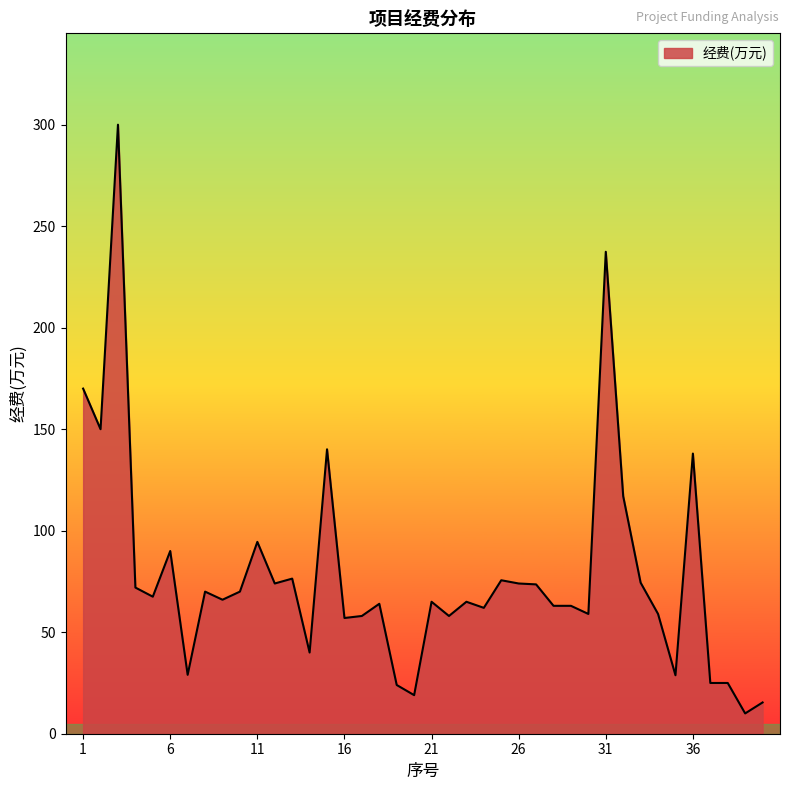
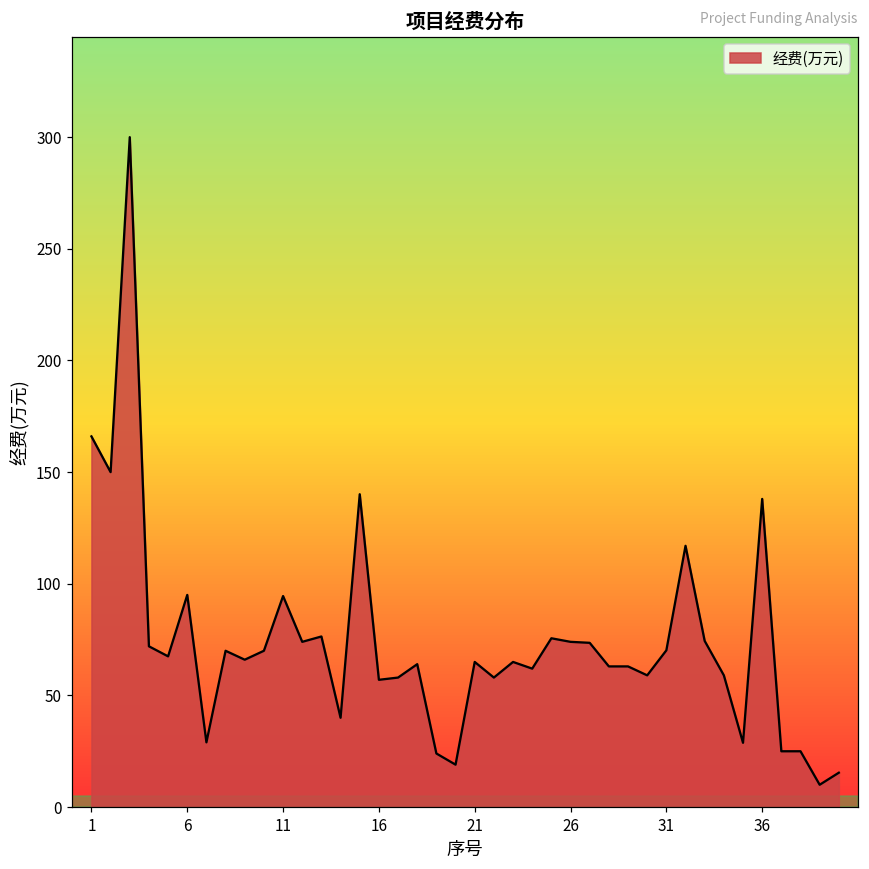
  {
-   "1": 170,
-   "6": 90,
+   "1": 166,
+   "6": 95,
    "11": 95,
    "16": 57,
    "21": 65,
    "26": 74,
-   "31": 237,
+   "31": 70,
    "36": 138
  }
